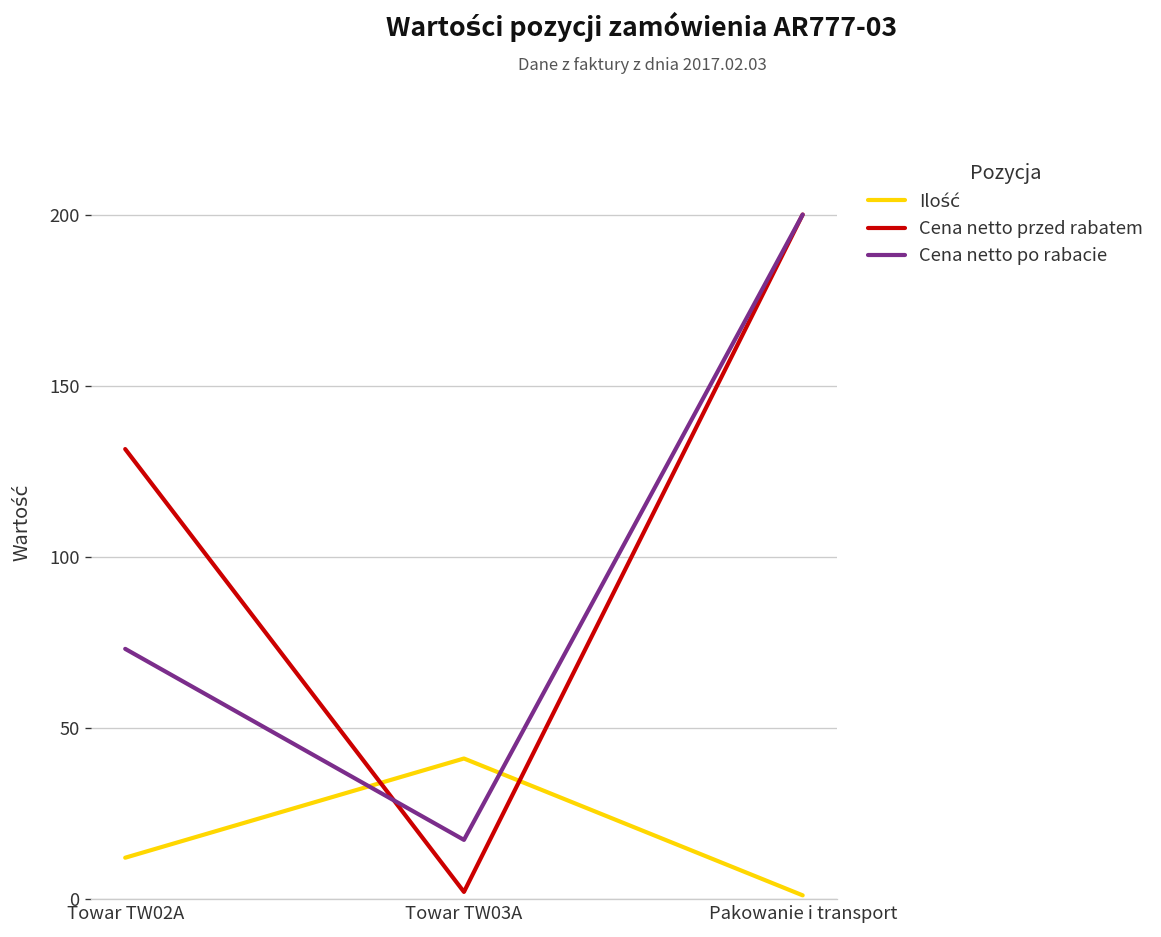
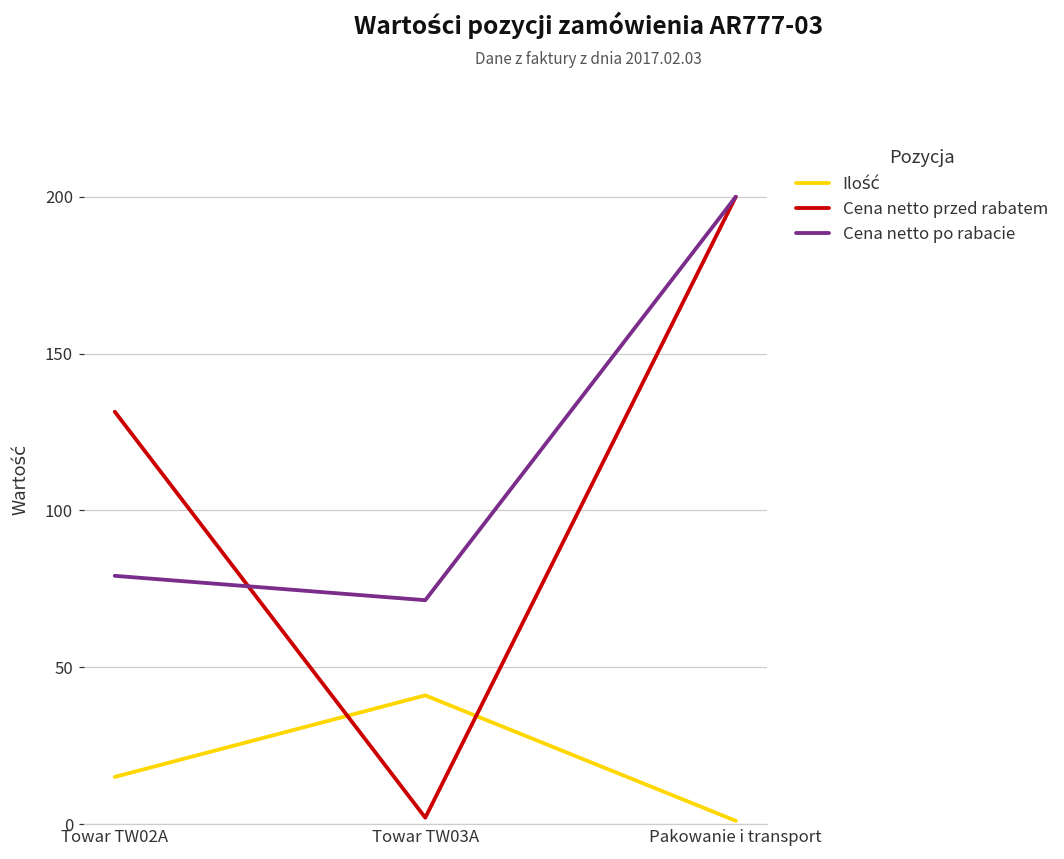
  {
    "Ilość": {
-     "Towar TW02A": 12,
+     "Towar TW02A": 15,
      "Towar TW03A": 41,
      "Pakowanie i transport": 1
    },
    "Cena netto przed rabatem": {
      "Towar TW02A": 131,
      "Towar TW03A": 2
    },
    "Cena netto po rabacie": {
-     "Towar TW02A": 73,
-     "Towar TW03A": 17
+     "Towar TW02A": 79,
+     "Towar TW03A": 71
    }
  }
